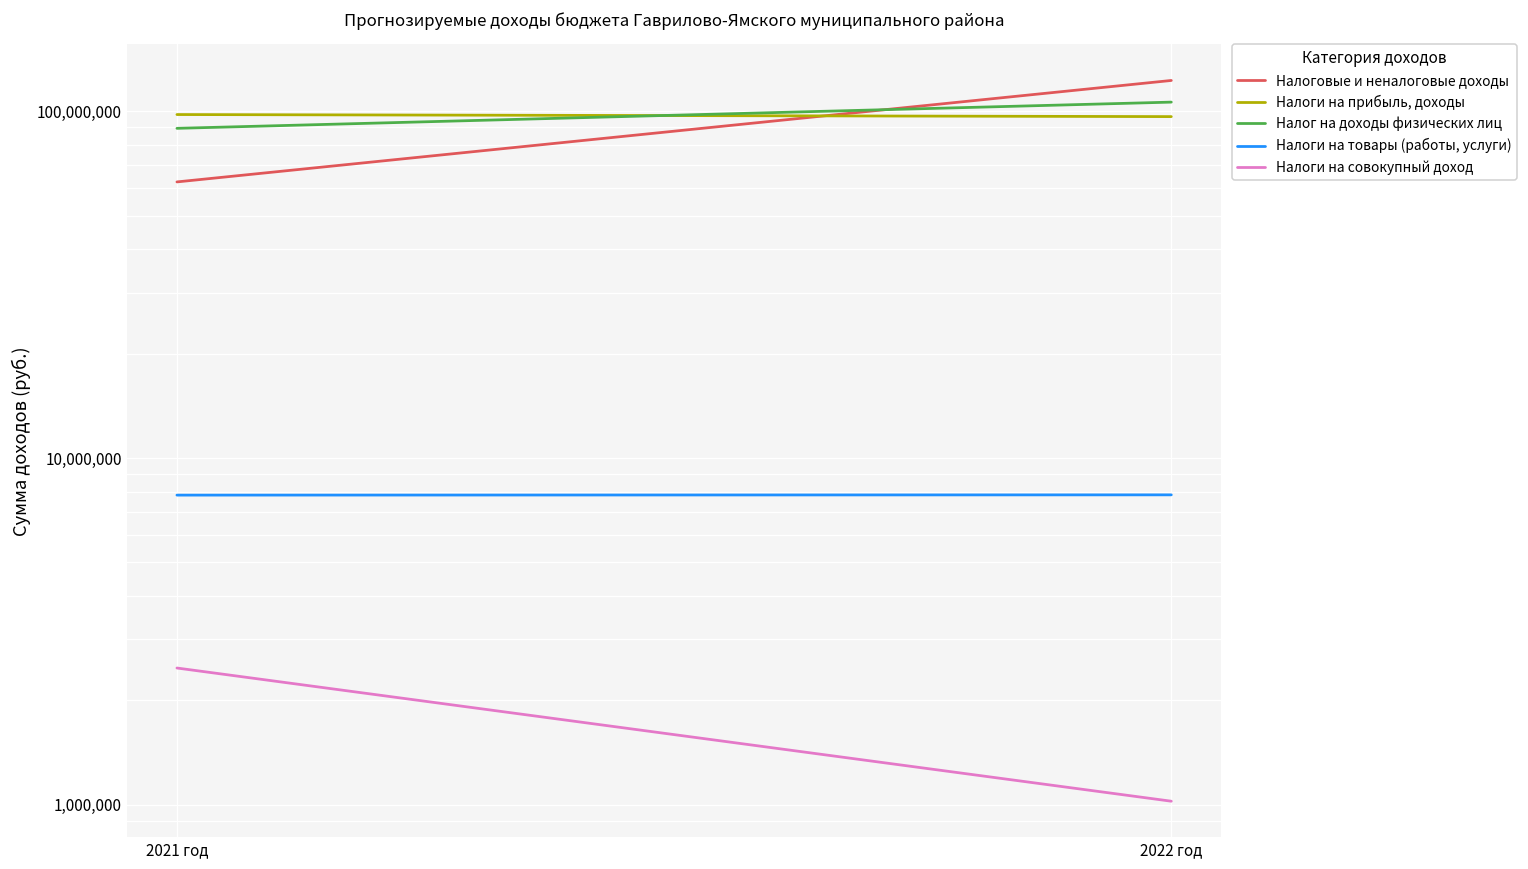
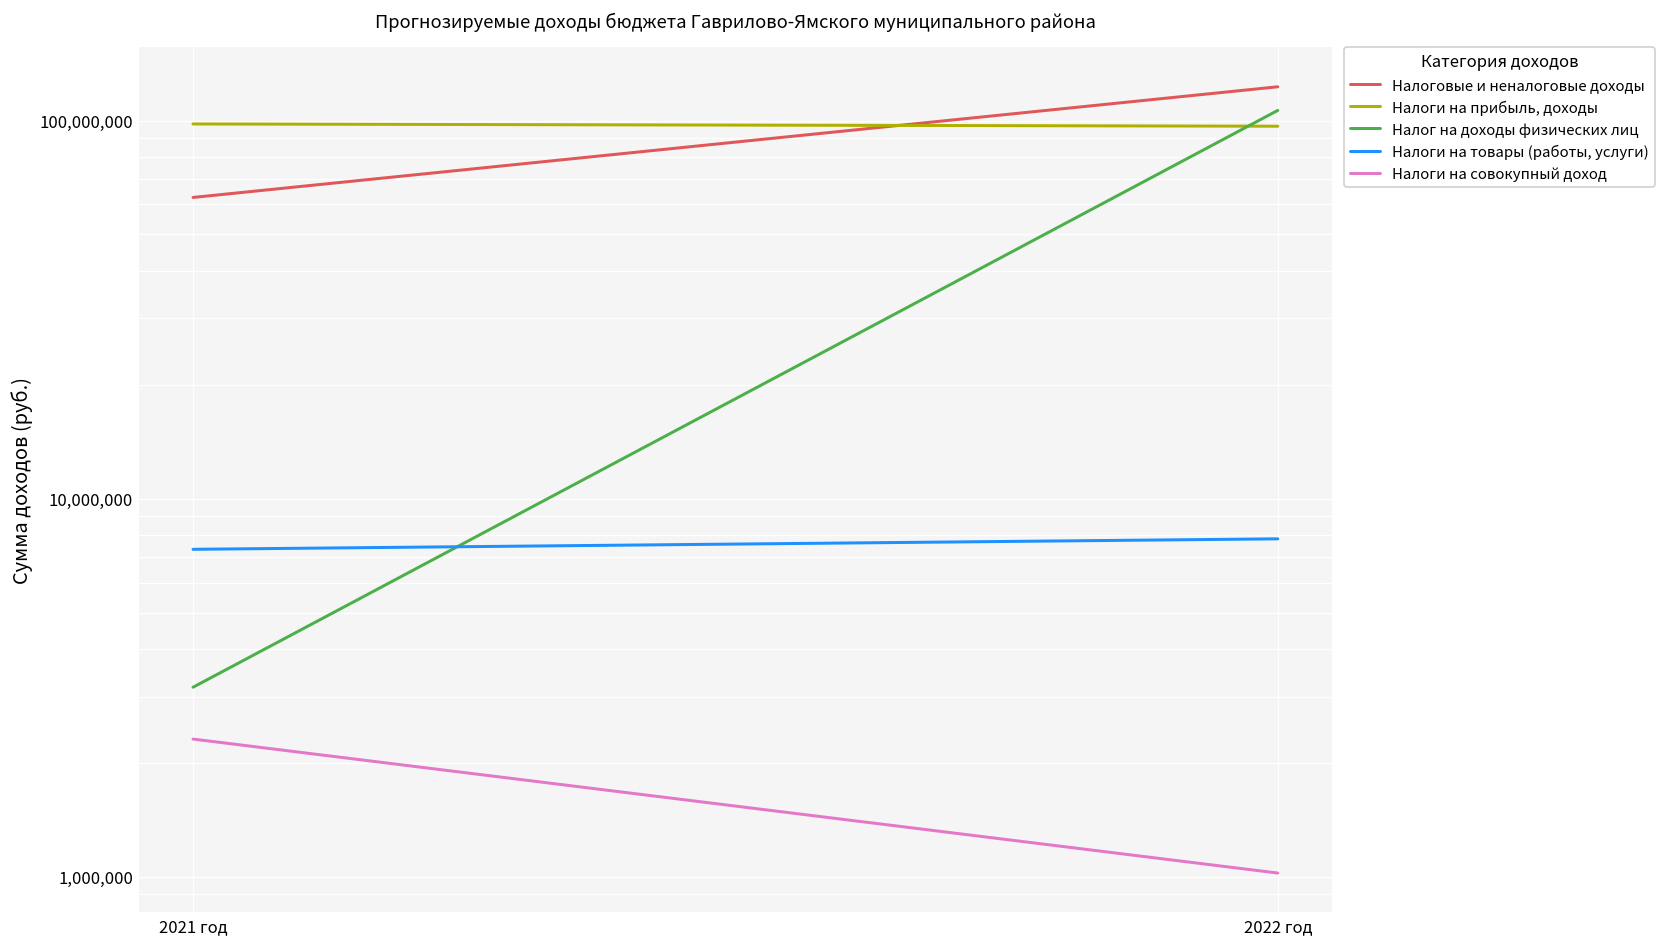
  {
    "Налоговые и неналоговые доходы": {
      "2021 год": "63,000,000",
      "2022 год": "123,000,000"
    },
    "Налоги на прибыль, доходы": {
      "2021 год": "98,000,000",
      "2022 год": "97,000,000"
    },
    "Налог на доходы физических лиц": {
-     "2021 год": "89,000,000",
+     "2021 год": "3,200,000",
      "2022 год": "106,000,000"
    },
    "Налоги на товары (работы, услуги)": {
-     "2021 год": "7,800,000",
+     "2021 год": "7,400,000",
      "2022 год": "7,800,000"
    },
    "Налоги на совокупный доход": {
-     "2021 год": "2,500,000",
+     "2021 год": "2,300,000",
      "2022 год": "1,020,000"
    }
  }
